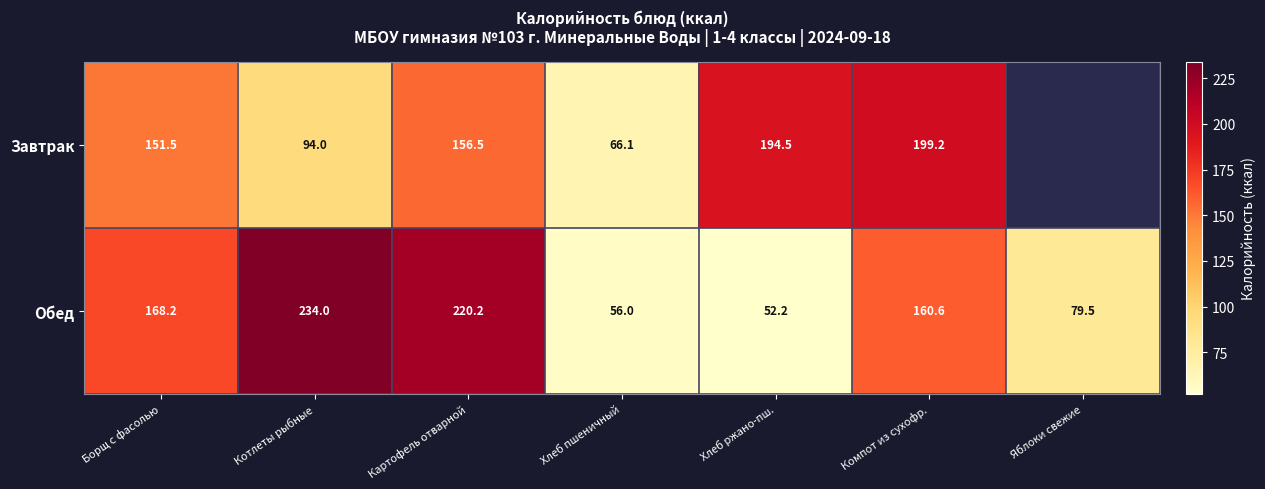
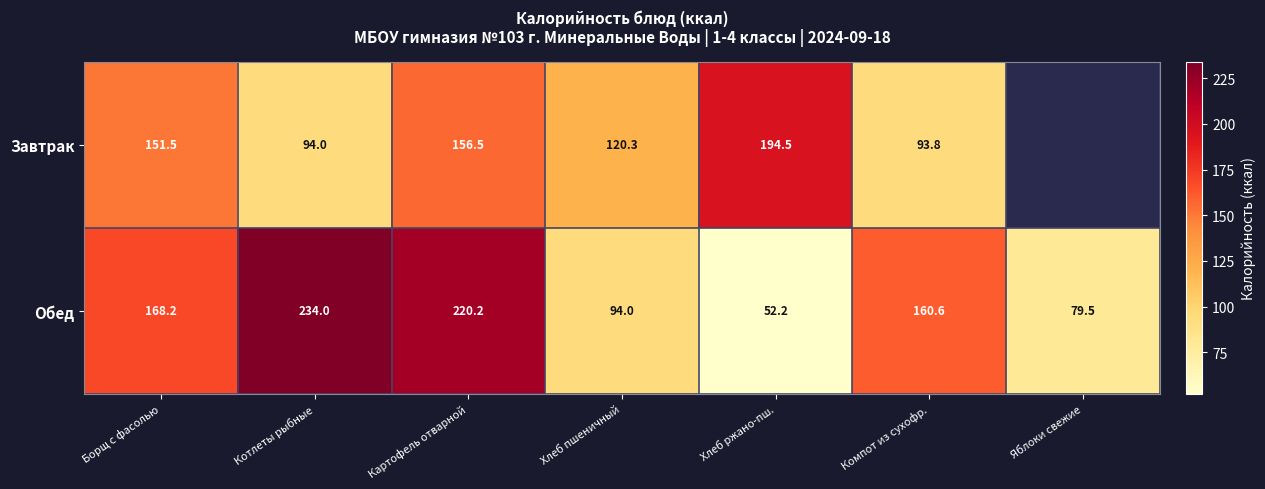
  {
    "Завтрак": {
      "Борщ с фасолью": 151.5,
      "Котлеты рыбные": 94.0,
      "Картофель отварной": 156.5,
-     "Хлеб пшеничный": 66.1,
+     "Хлеб пшеничный": 120.3,
      "Хлеб ржано-пш.": 194.5,
-     "Компот из сухофр.": 199.2
+     "Компот из сухофр.": 93.8
    },
    "Обед": {
      "Борщ с фасолью": 168.2,
      "Котлеты рыбные": 234.0,
      "Картофель отварной": 220.2,
-     "Хлеб пшеничный": 56.0,
+     "Хлеб пшеничный": 94.0,
      "Хлеб ржано-пш.": 52.2,
      "Компот из сухофр.": 160.6,
      "Яблоки свежие": 79.5
    }
  }
